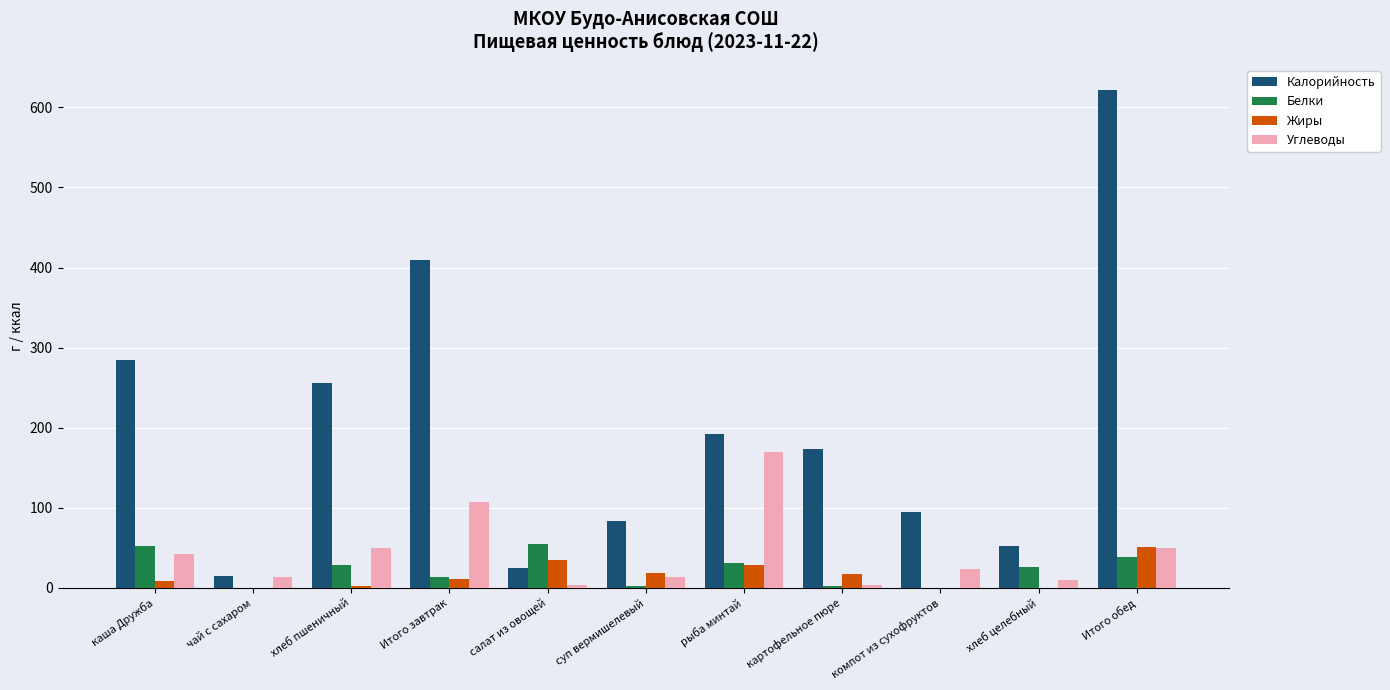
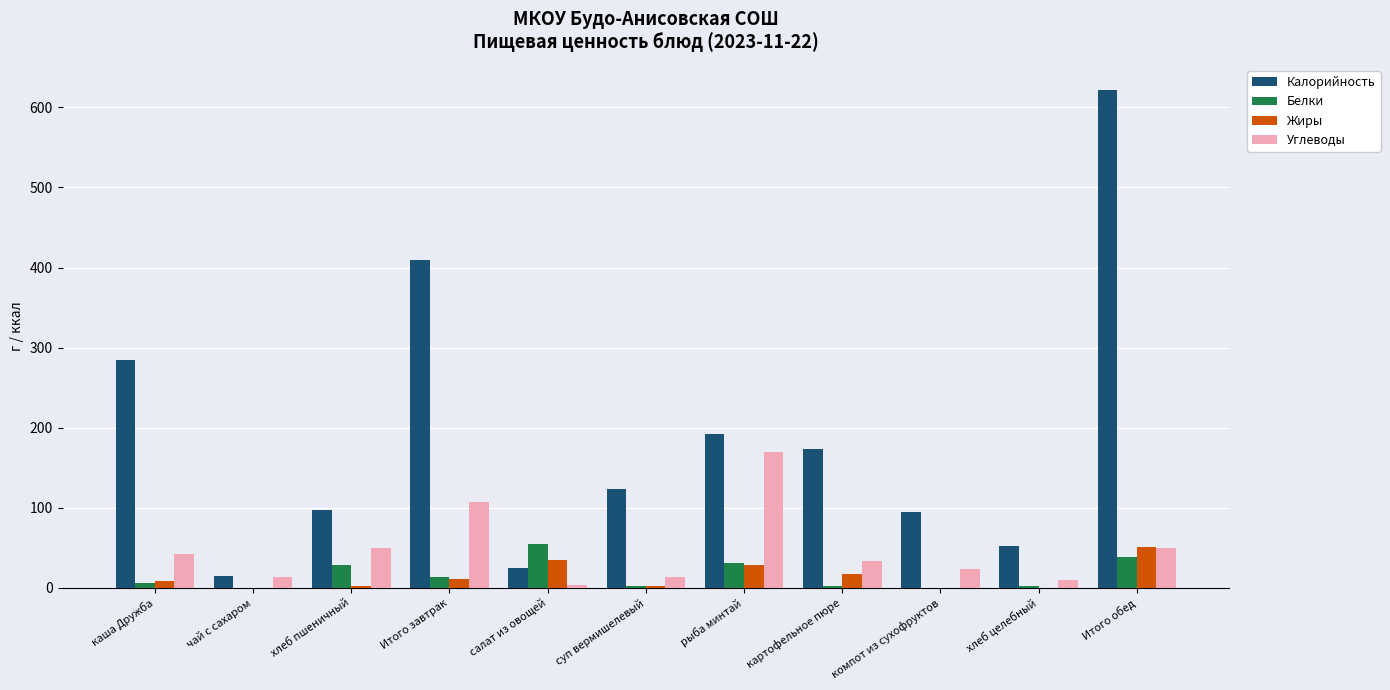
  {
    "Калорийность": {
      "каша Дружба": 280,
      "чай с сахаром": 20,
-     "хлеб пшеничный": 260,
+     "хлеб пшеничный": 100,
      "Итого завтрак": 410,
      "салат из овощей": 30,
-     "суп вермишелевый": 80,
+     "суп вермишелевый": 120,
      "рыба минтай": 190,
      "картофельное пюре": 170,
      "компот из сухофруктов": 90,
      "хлеб целебный": 50,
      "Итого обед": 620
    },
    "Белки": {
-     "каша Дружба": 50,
+     "каша Дружба": 10,
      "чай с сахаром": 0,
      "хлеб пшеничный": 30,
      "Итого завтрак": 10,
      "салат из овощей": 50,
      "рыба минтай": 30,
-     "хлеб целебный": 30,
+     "хлеб целебный": 0,
      "Итого обед": 40
    },
    "Жиры": {
      "каша Дружба": 10,
      "чай с сахаром": 0,
      "Итого завтрак": 10,
      "салат из овощей": 30,
-     "суп вермишелевый": 20,
+     "суп вермишелевый": 0,
      "рыба минтай": 30,
      "картофельное пюре": 20,
      "компот из сухофруктов": 0,
      "Итого обед": 50
    },
    "Углеводы": {
      "каша Дружба": 40,
      "чай с сахаром": 10,
      "хлеб пшеничный": 50,
      "Итого завтрак": 110,
      "салат из овощей": 0,
      "суп вермишелевый": 10,
      "рыба минтай": 170,
-     "картофельное пюре": 0,
+     "картофельное пюре": 30,
      "компот из сухофруктов": 20,
      "хлеб целебный": 10,
      "Итого обед": 50
    }
  }
